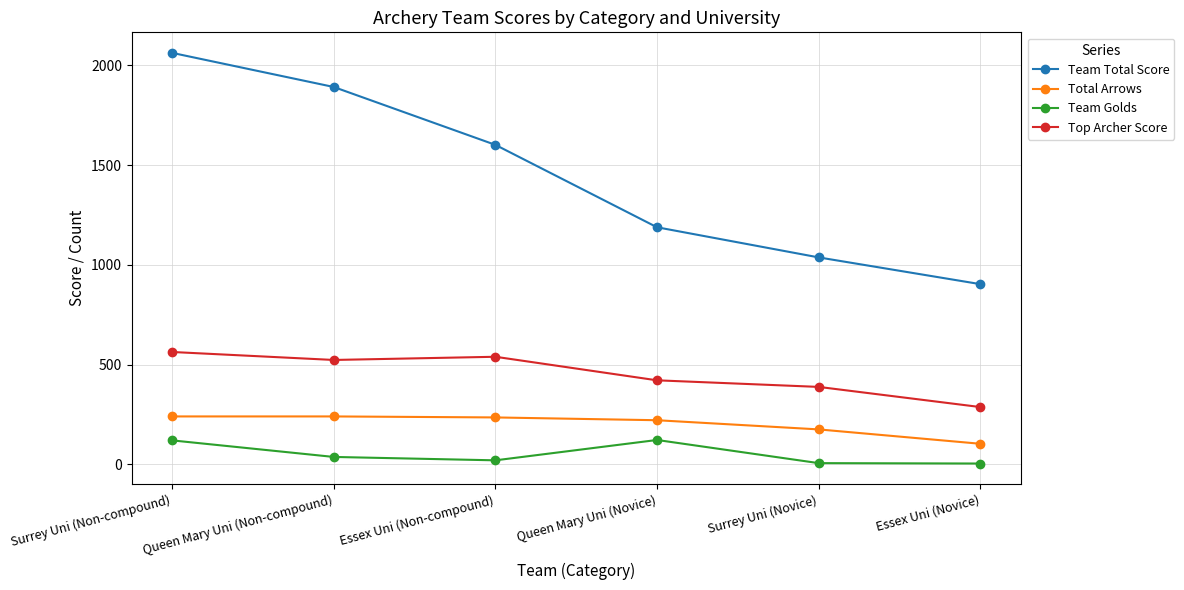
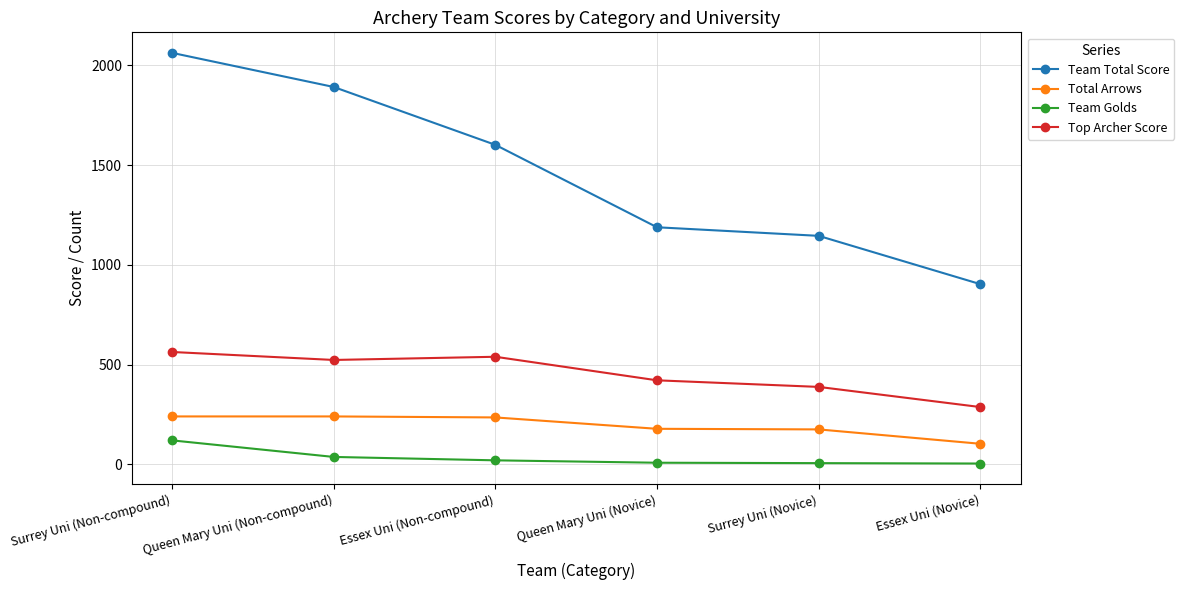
  {
    "Team Total Score": {
      "Surrey Uni (Non-compound)": 2060,
      "Queen Mary Uni (Non-compound)": 1890,
      "Essex Uni (Non-compound)": 1600,
      "Queen Mary Uni (Novice)": 1190,
-     "Surrey Uni (Novice)": 1040,
+     "Surrey Uni (Novice)": 1150,
      "Essex Uni (Novice)": 900
    },
    "Total Arrows": {
      "Surrey Uni (Non-compound)": 240,
      "Queen Mary Uni (Non-compound)": 240,
      "Essex Uni (Non-compound)": 240,
-     "Queen Mary Uni (Novice)": 220,
+     "Queen Mary Uni (Novice)": 180,
      "Surrey Uni (Novice)": 180,
      "Essex Uni (Novice)": 100
    },
    "Team Golds": {
      "Surrey Uni (Non-compound)": 120,
      "Queen Mary Uni (Non-compound)": 40,
      "Essex Uni (Non-compound)": 20,
-     "Queen Mary Uni (Novice)": 120,
+     "Queen Mary Uni (Novice)": 10,
      "Surrey Uni (Novice)": 10,
      "Essex Uni (Novice)": 0
    },
    "Top Archer Score": {
      "Surrey Uni (Non-compound)": 560,
      "Queen Mary Uni (Non-compound)": 520,
      "Essex Uni (Non-compound)": 540,
      "Queen Mary Uni (Novice)": 420,
      "Surrey Uni (Novice)": 390,
      "Essex Uni (Novice)": 290
    }
  }
